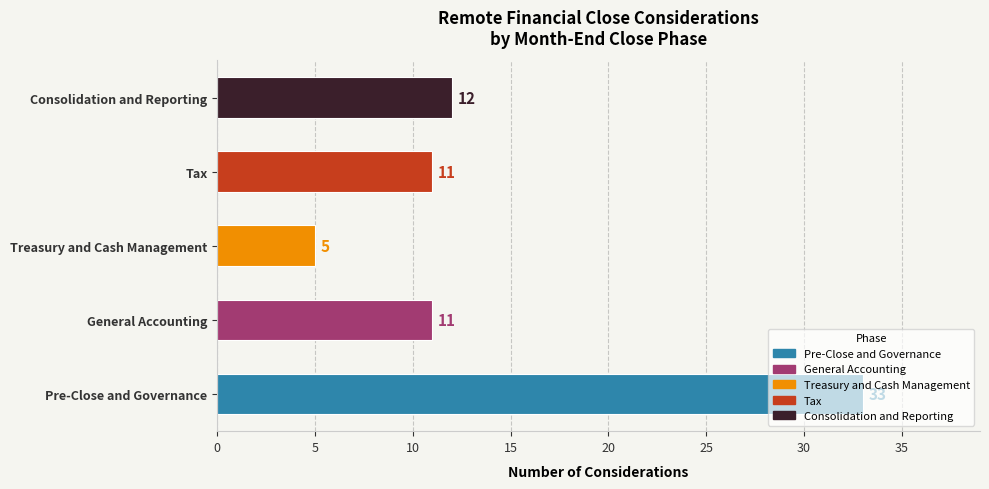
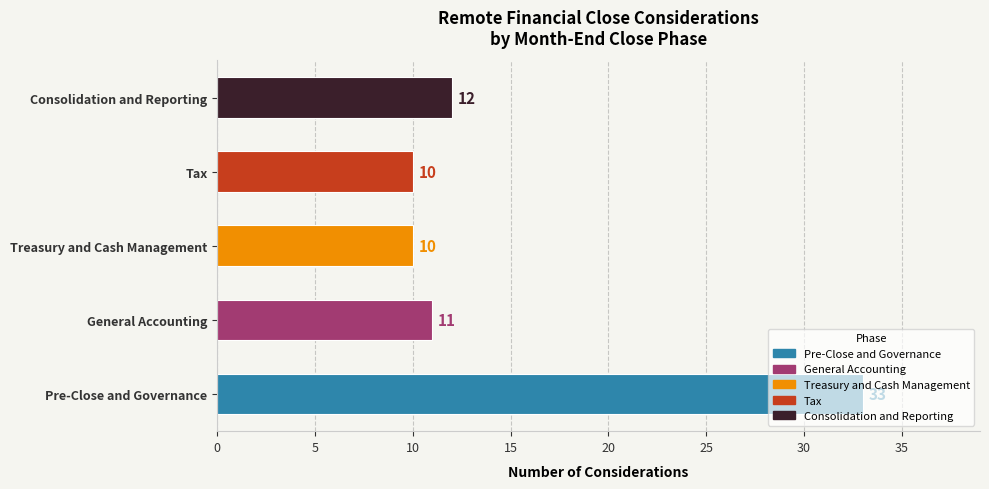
  {
    "Consolidation and Reporting": 12,
-   "Tax": 11,
-   "Treasury and Cash Management": 5,
+   "Tax": 10,
+   "Treasury and Cash Management": 10,
    "General Accounting": 11
  }
